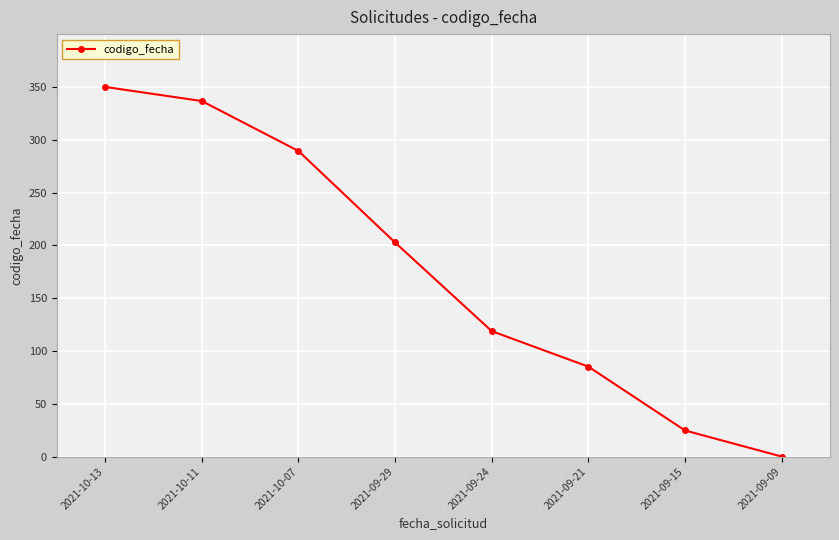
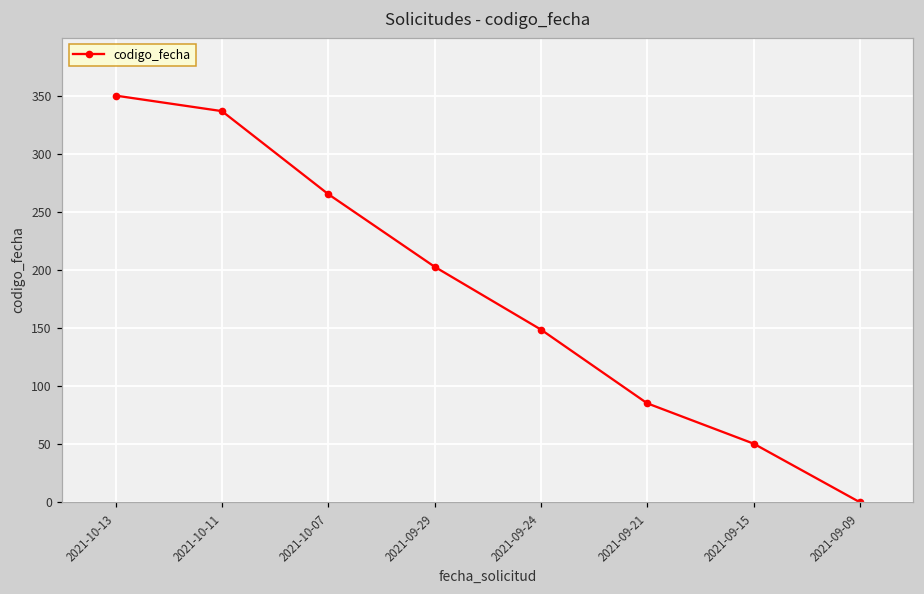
  {
    "2021-10-13": 350,
    "2021-10-11": 337,
-   "2021-10-07": 289,
+   "2021-10-07": 265,
    "2021-09-29": 203,
-   "2021-09-24": 119,
+   "2021-09-24": 149,
    "2021-09-21": 85,
-   "2021-09-15": 25,
+   "2021-09-15": 50,
    "2021-09-09": 0
  }
